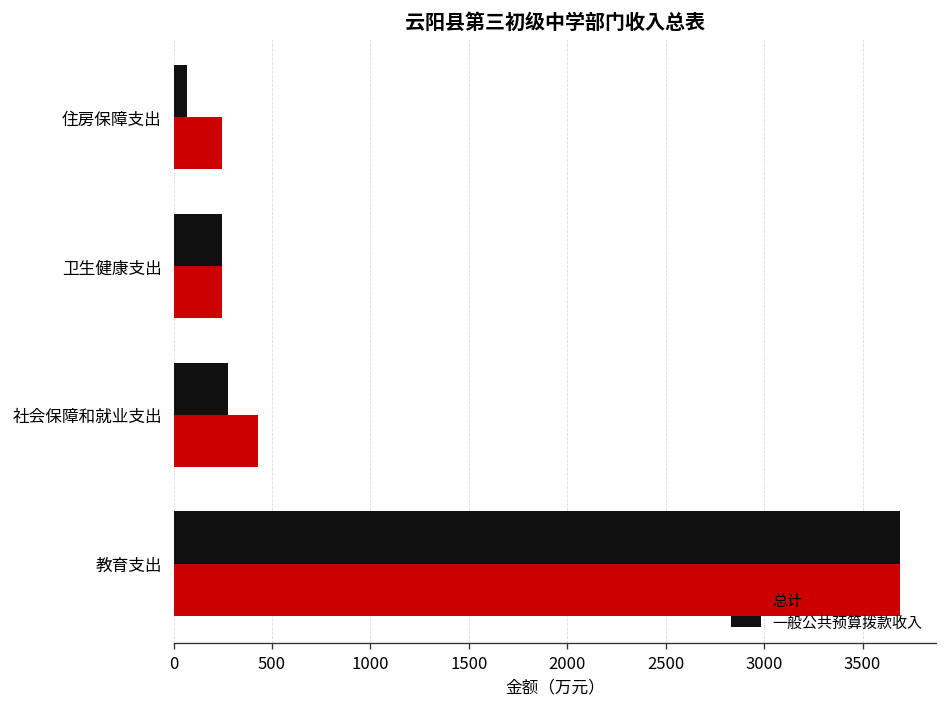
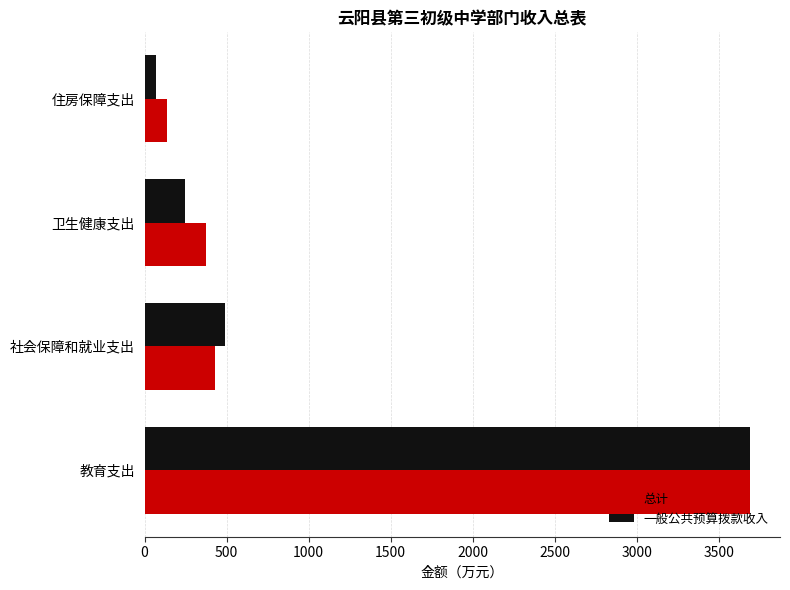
  {
    "总计": {
-     "住房保障支出": 250,
-     "卫生健康支出": 240,
+     "住房保障支出": 140,
+     "卫生健康支出": 370,
      "社会保障和就业支出": 430,
      "教育支出": 3690
    },
    "一般公共预算拨款收入": {
      "住房保障支出": 70,
      "卫生健康支出": 240,
-     "社会保障和就业支出": 280,
+     "社会保障和就业支出": 490,
      "教育支出": 3690
    }
  }
